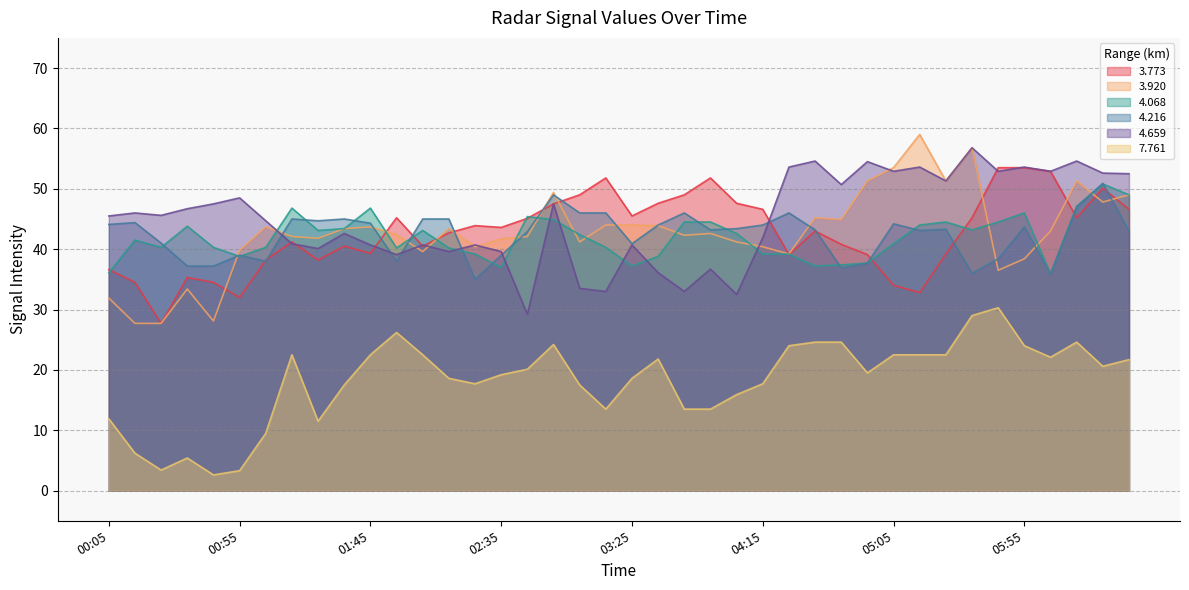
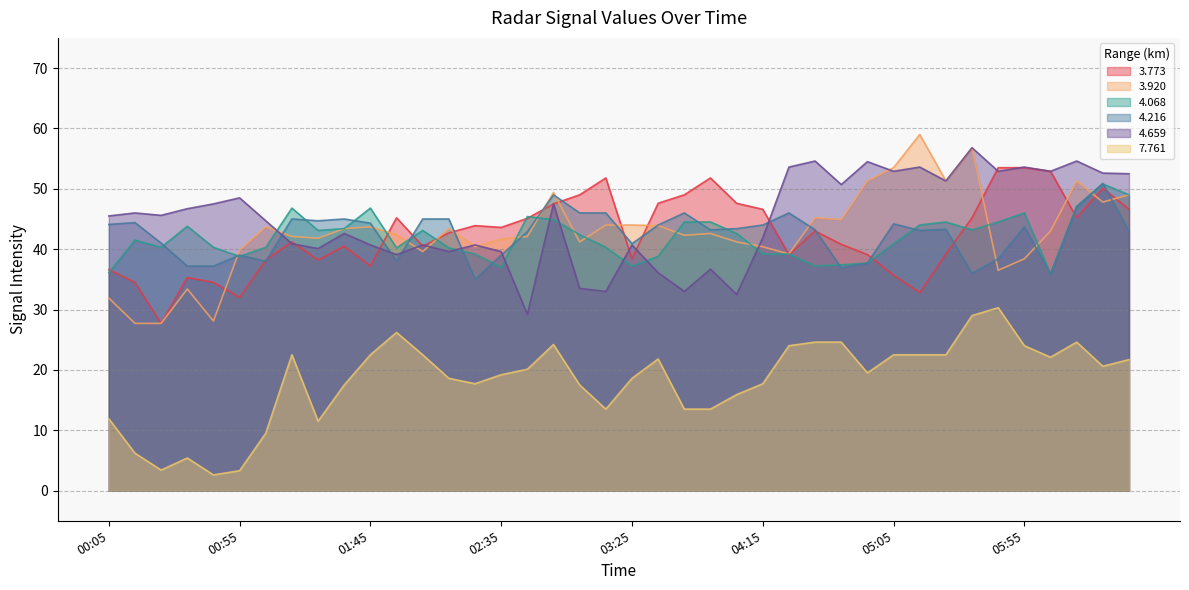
  {
    "3.773": {
      "00:05": 37,
      "00:55": 32,
-     "01:45": 39,
+     "01:45": 37,
      "02:35": 44,
-     "03:25": 46,
+     "03:25": 38,
      "04:15": 47,
-     "05:05": 34
+     "05:05": 36
    }
  }
